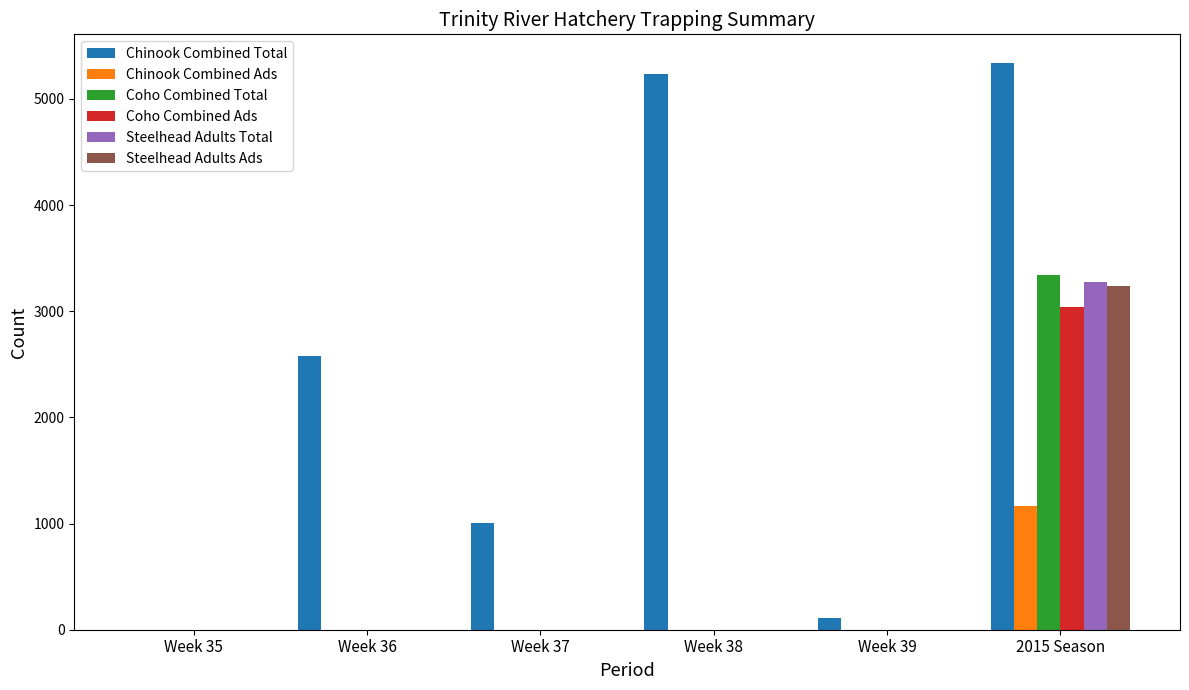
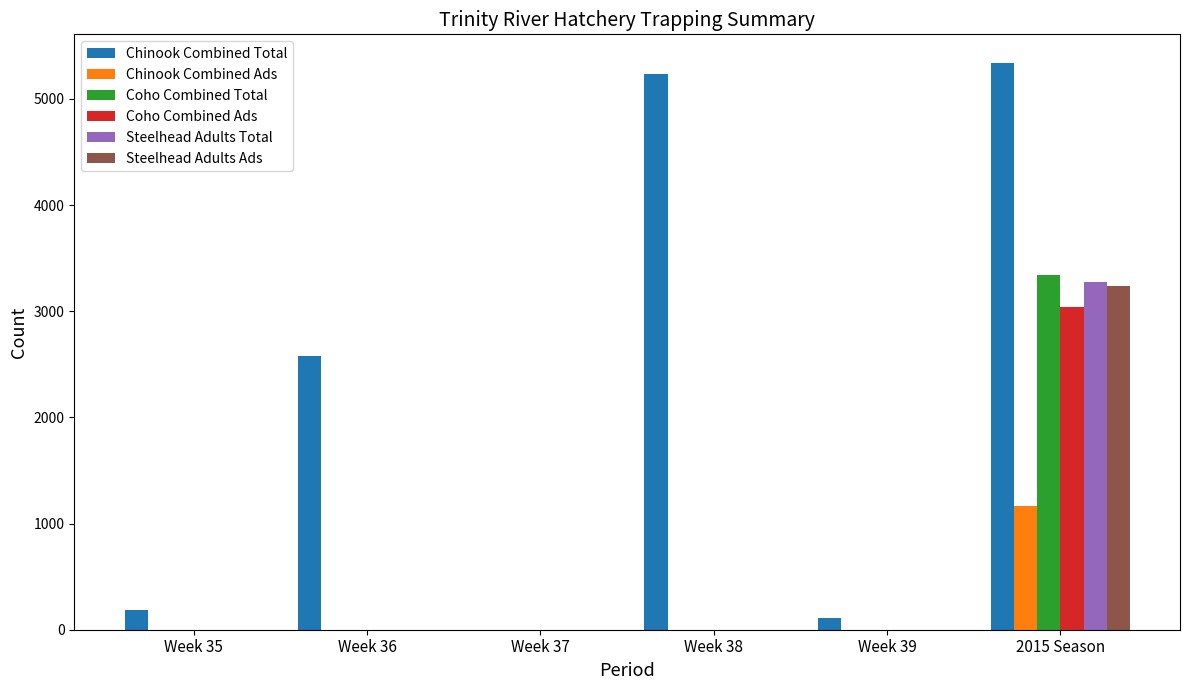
  {
    "Chinook Combined Total": {
-     "Week 35": 0,
+     "Week 35": 190,
      "Week 36": 2580,
-     "Week 37": 1000,
+     "Week 37": 0,
      "Week 38": 5240,
      "Week 39": 110,
      "2015 Season": 5340
    },
    "Chinook Combined Ads": {
      "Week 35": 0,
      "Week 36": 0,
      "Week 37": 0,
      "Week 38": 0,
      "Week 39": 0,
      "2015 Season": 1160
    },
    "Coho Combined Total": {
      "Week 35": 0,
      "Week 36": 0,
      "Week 37": 0,
      "Week 38": 0,
      "Week 39": 0,
      "2015 Season": 3340
    },
    "Coho Combined Ads": {
      "Week 35": 0,
      "Week 36": 0,
      "Week 37": 0,
      "Week 38": 0,
      "Week 39": 0,
      "2015 Season": 3040
    },
    "Steelhead Adults Total": {
      "Week 35": 0,
      "Week 36": 0,
      "Week 37": 0,
      "Week 38": 0,
      "Week 39": 0,
      "2015 Season": 3270
    },
    "Steelhead Adults Ads": {
      "Week 35": 0,
      "Week 36": 0,
      "Week 37": 0,
      "Week 38": 0,
      "Week 39": 0,
      "2015 Season": 3240
    }
  }
